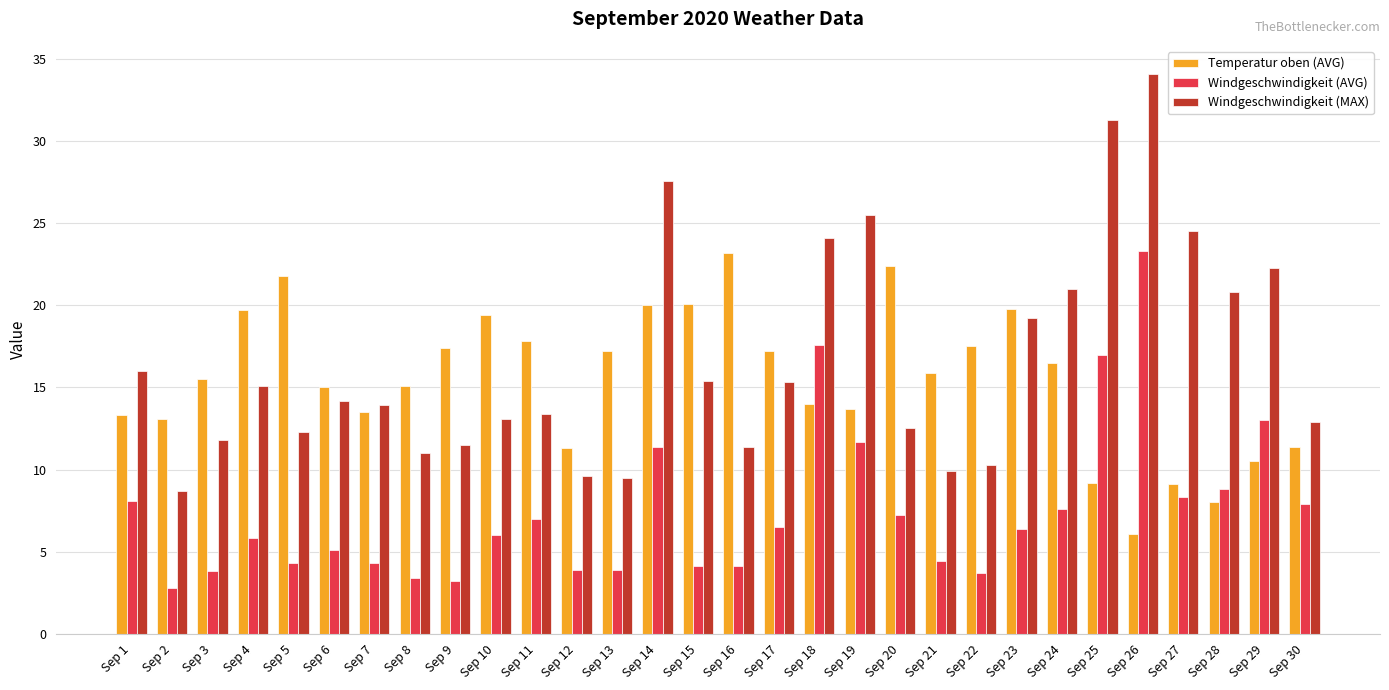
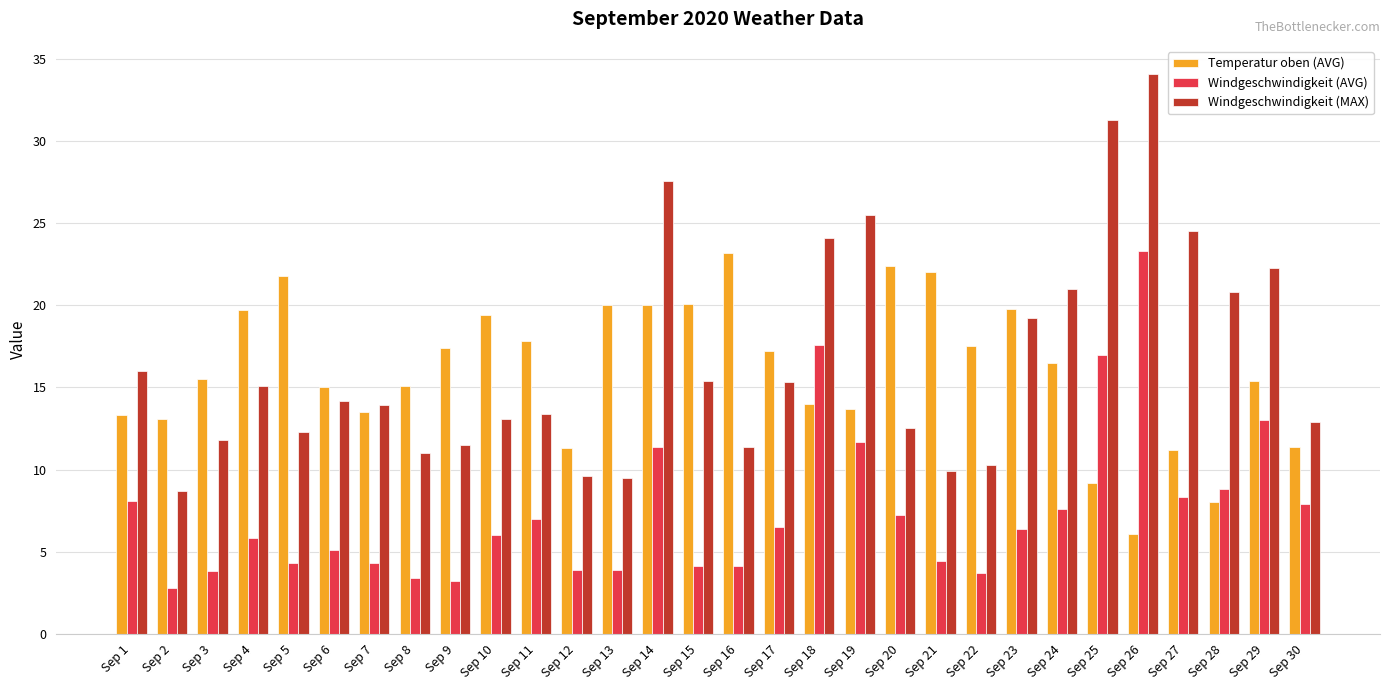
  {
    "Temperatur oben (AVG)": {
      "Sep 1": 13.3,
      "Sep 2": 13.1,
      "Sep 3": 15.5,
      "Sep 4": 19.7,
      "Sep 5": 21.8,
      "Sep 6": 15.0,
      "Sep 7": 13.5,
      "Sep 8": 15.1,
      "Sep 9": 17.4,
      "Sep 10": 19.4,
      "Sep 11": 17.8,
      "Sep 12": 11.3,
-     "Sep 13": 17.2,
+     "Sep 13": 20.0,
      "Sep 14": 20.0,
      "Sep 15": 20.1,
      "Sep 16": 23.2,
      "Sep 17": 17.2,
      "Sep 18": 14.0,
      "Sep 19": 13.7,
      "Sep 20": 22.4,
-     "Sep 21": 15.9,
+     "Sep 21": 22.0,
      "Sep 22": 17.5,
      "Sep 23": 19.8,
      "Sep 24": 16.5,
      "Sep 25": 9.2,
      "Sep 26": 6.1,
-     "Sep 27": 9.1,
+     "Sep 27": 11.2,
      "Sep 28": 8.0,
-     "Sep 29": 10.5,
+     "Sep 29": 15.4,
      "Sep 30": 11.4
    }
  }
